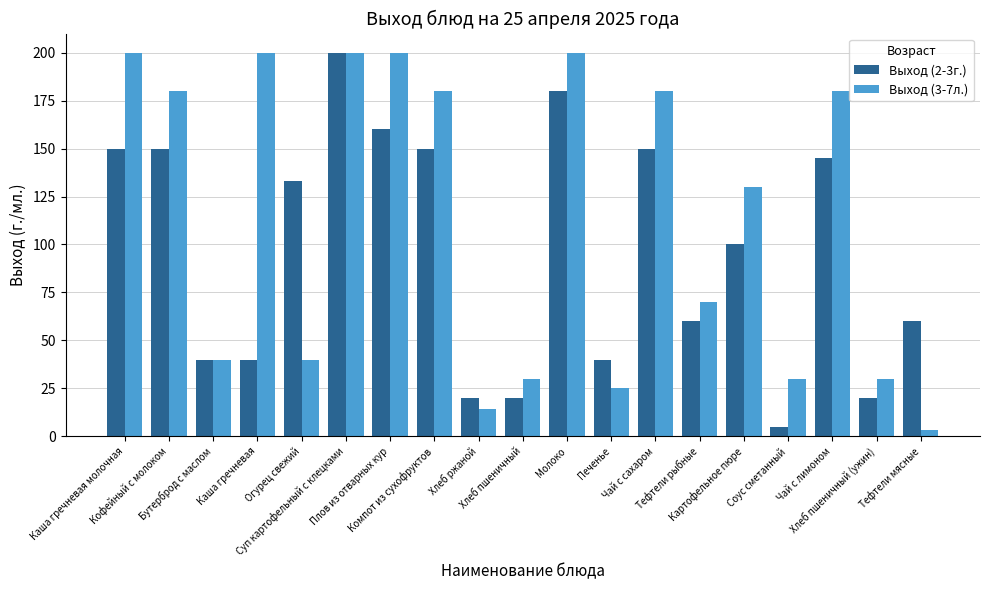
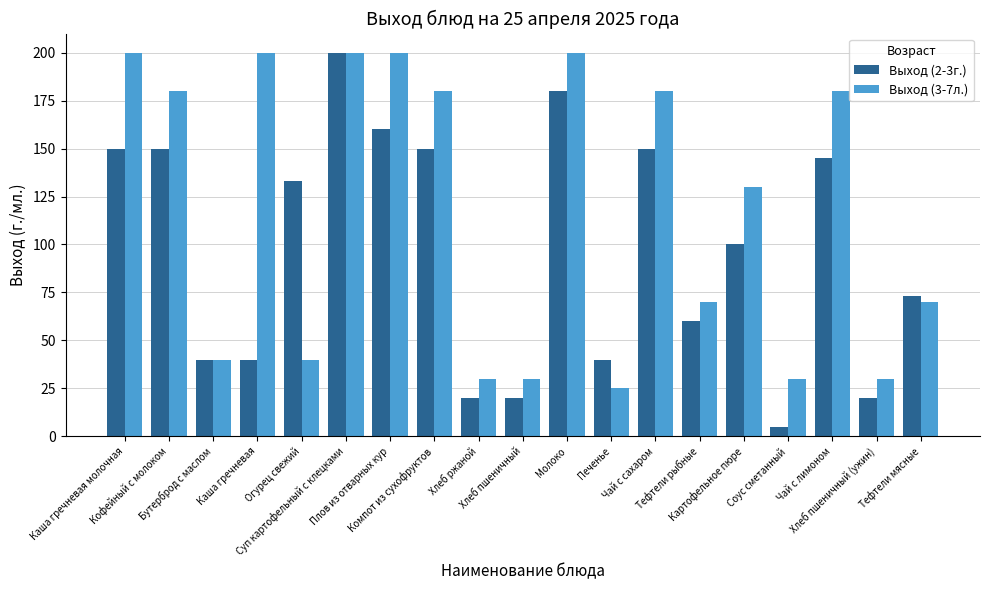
  {
    "Выход (2-3г.)": {
      "Каша гречневая молочная": 150,
      "Кофейный с молоком": 150,
      "Бутерброд с маслом": 40,
      "Каша гречневая": 40,
      "Огурец свежий": 133,
      "Суп картофельный с клецками": 200,
      "Плов из отварных кур": 160,
      "Компот из сухофруктов": 150,
      "Хлеб ржаной": 20,
      "Хлеб пшеничный": 20,
      "Молоко": 180,
      "Печенье": 40,
      "Чай с сахаром": 150,
      "Тефтели рыбные": 60,
      "Картофельное пюре": 100,
      "Соус сметанный": 5,
      "Чай с лимоном": 145,
      "Хлеб пшеничный (ужин)": 20,
-     "Тефтели мясные": 60
+     "Тефтели мясные": 73
    },
    "Выход (3-7л.)": {
      "Каша гречневая молочная": 200,
      "Кофейный с молоком": 180,
      "Бутерброд с маслом": 40,
      "Каша гречневая": 200,
      "Огурец свежий": 40,
      "Суп картофельный с клецками": 200,
      "Плов из отварных кур": 200,
      "Компот из сухофруктов": 180,
-     "Хлеб ржаной": 14,
+     "Хлеб ржаной": 30,
      "Хлеб пшеничный": 30,
      "Молоко": 200,
      "Печенье": 25,
      "Чай с сахаром": 180,
      "Тефтели рыбные": 70,
      "Картофельное пюре": 130,
      "Соус сметанный": 30,
      "Чай с лимоном": 180,
      "Хлеб пшеничный (ужин)": 30,
-     "Тефтели мясные": 3
+     "Тефтели мясные": 70
    }
  }
